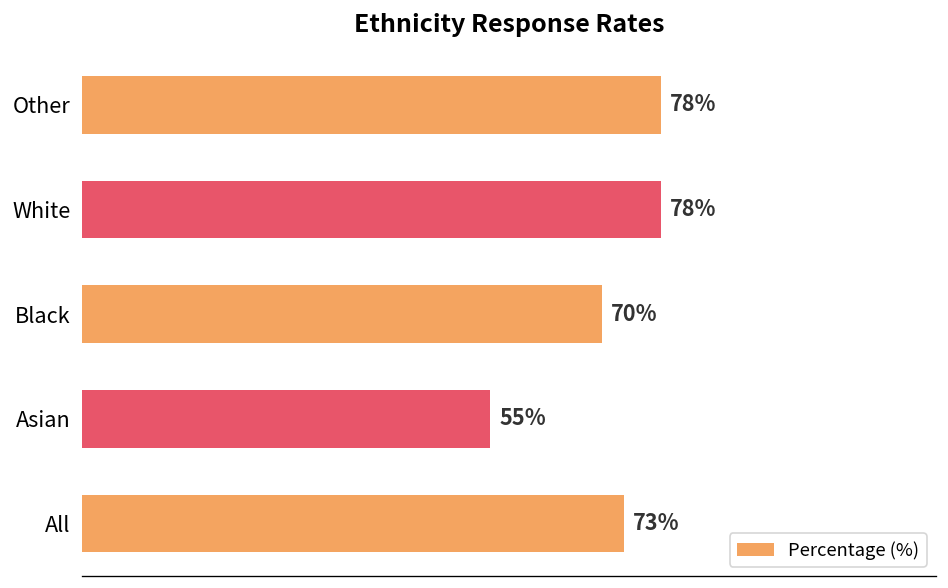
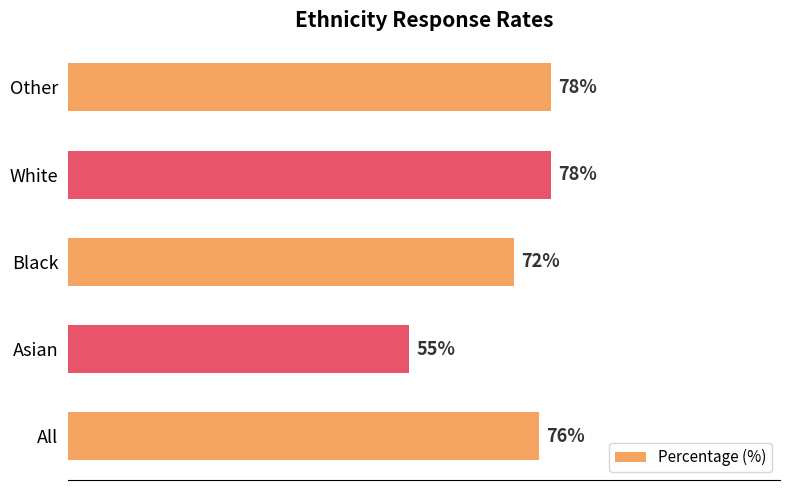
  {
    "Other": "78%",
    "White": "78%",
-   "Black": "70%",
+   "Black": "72%",
    "Asian": "55%",
-   "All": "73%"
+   "All": "76%"
  }
